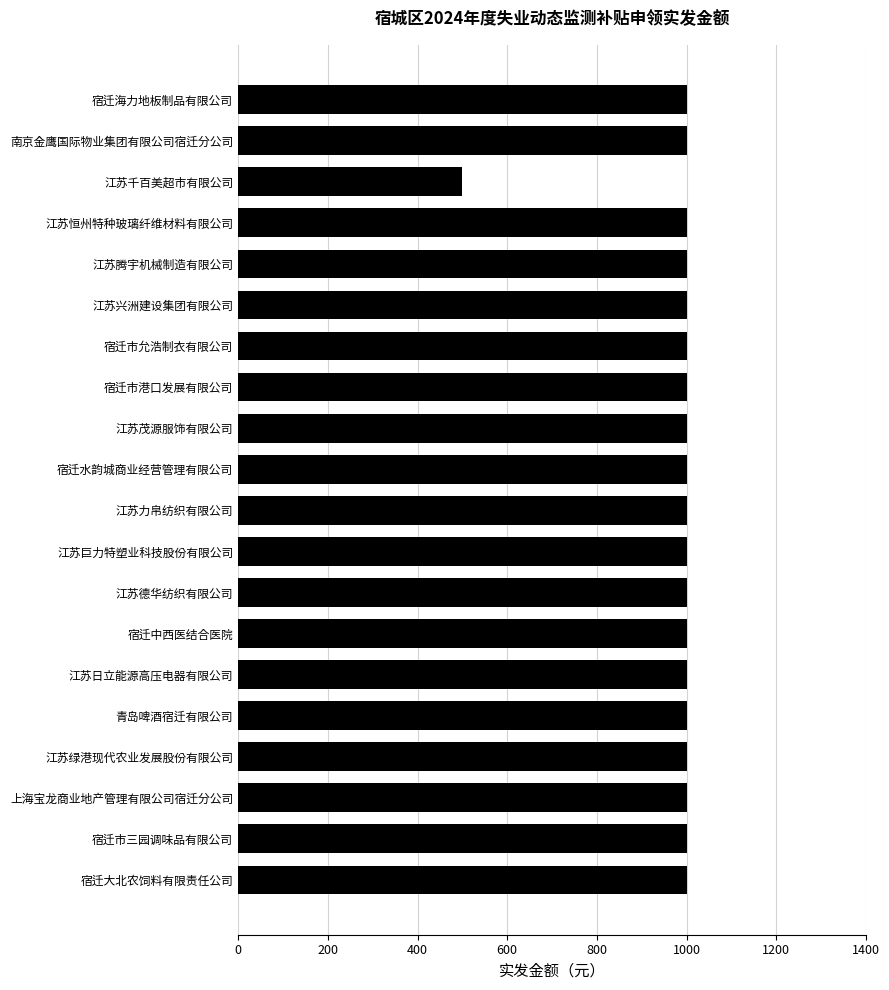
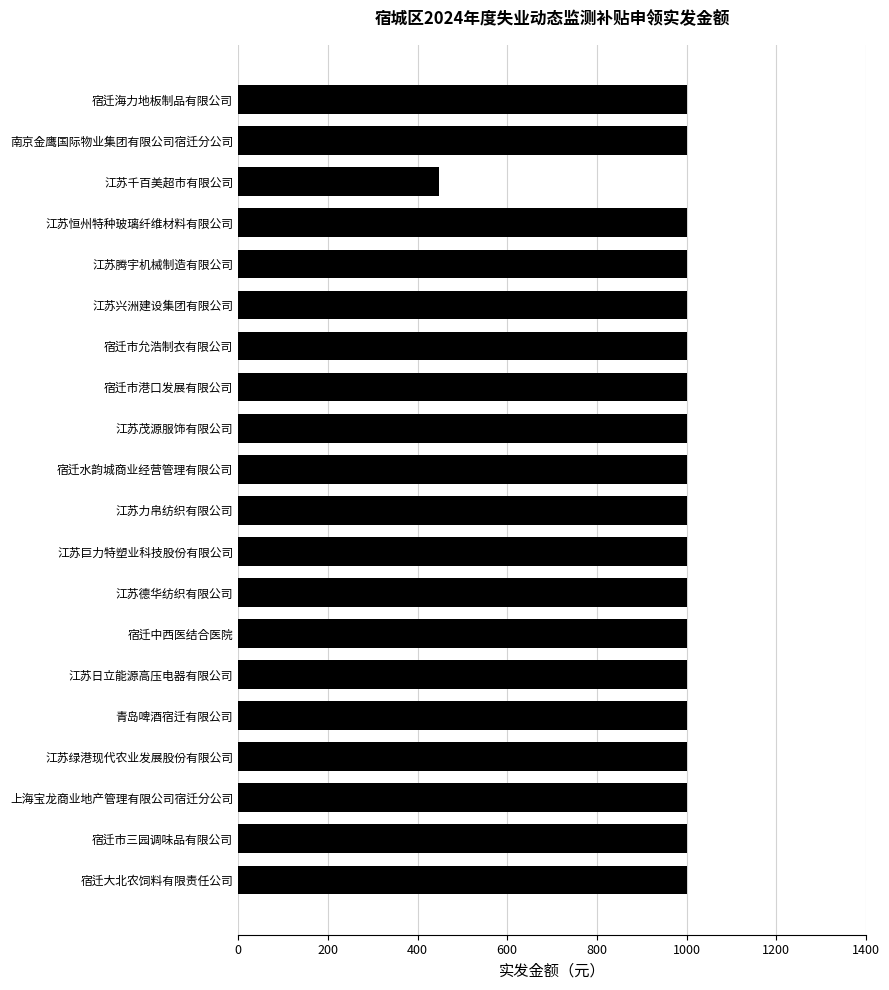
  {
    "宿迁海力地板制品有限公司": 1000,
    "南京金鹰国际物业集团有限公司宿迁分公司": 1000,
-   "江苏千百美超市有限公司": 500,
+   "江苏千百美超市有限公司": 450,
    "江苏恒州特种玻璃纤维材料有限公司": 1000,
    "江苏腾宇机械制造有限公司": 1000,
    "江苏兴洲建设集团有限公司": 1000,
    "宿迁市允浩制衣有限公司": 1000,
    "宿迁市港口发展有限公司": 1000,
    "江苏茂源服饰有限公司": 1000,
    "宿迁水韵城商业经营管理有限公司": 1000,
    "江苏力帛纺织有限公司": 1000,
    "江苏巨力特塑业科技股份有限公司": 1000,
    "江苏德华纺织有限公司": 1000,
    "宿迁中西医结合医院": 1000,
    "江苏日立能源高压电器有限公司": 1000,
    "青岛啤酒宿迁有限公司": 1000,
    "江苏绿港现代农业发展股份有限公司": 1000,
    "上海宝龙商业地产管理有限公司宿迁分公司": 1000,
    "宿迁市三园调味品有限公司": 1000,
    "宿迁大北农饲料有限责任公司": 1000
  }
